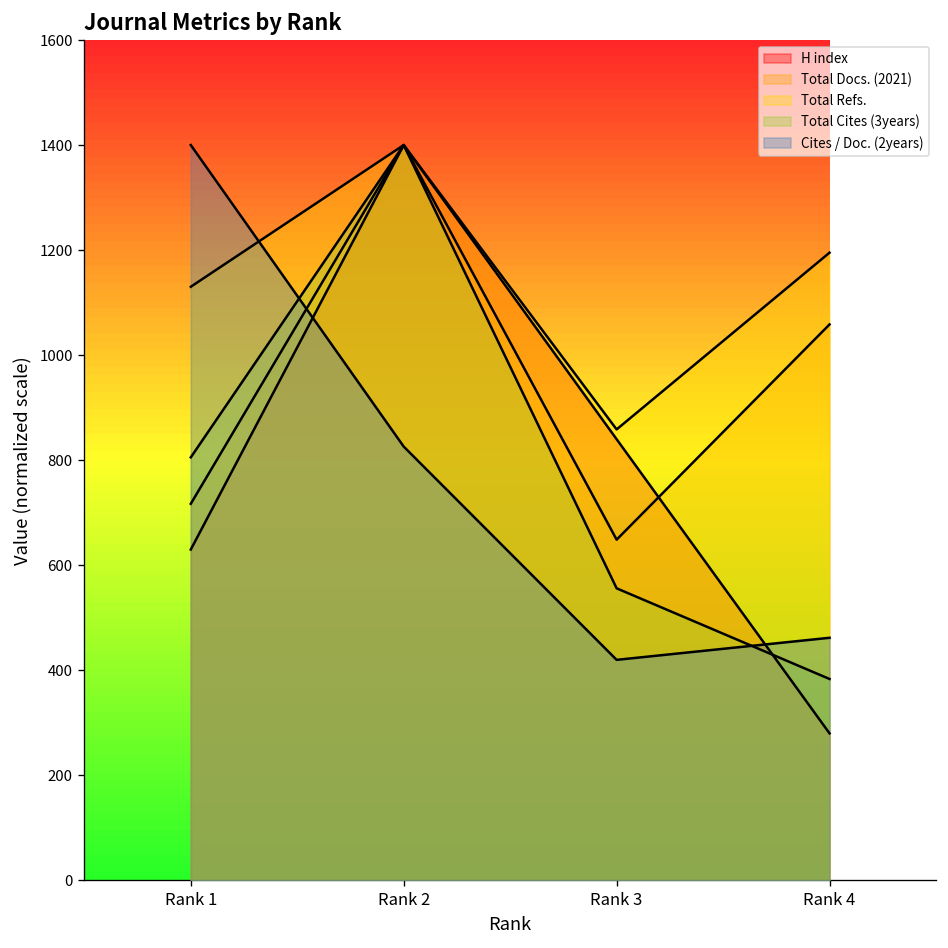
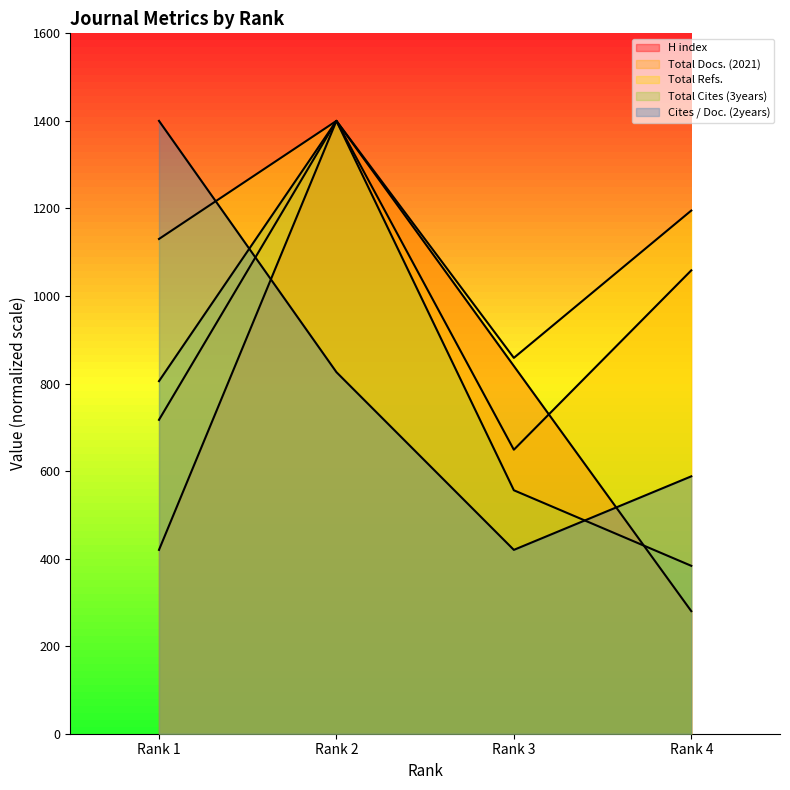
  {
    "H index": {
-     "Rank 1": 630,
+     "Rank 1": 420,
      "Rank 3": 840,
      "Rank 4": 280
    },
    "Cites / Doc. (2years)": {
      "Rank 1": 1400,
      "Rank 2": 830,
      "Rank 3": 420,
-     "Rank 4": 460
+     "Rank 4": 590
    }
  }
